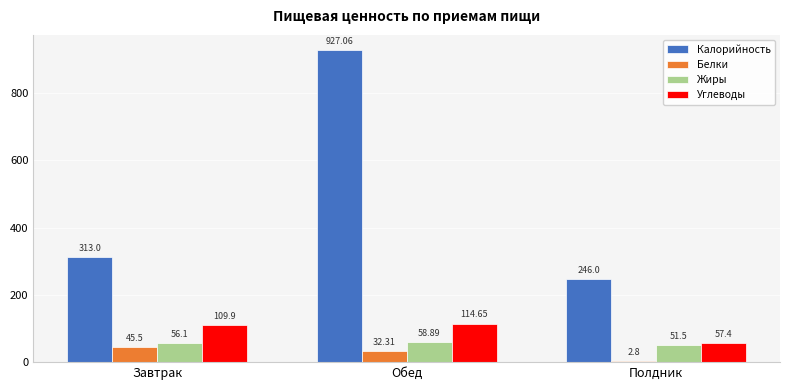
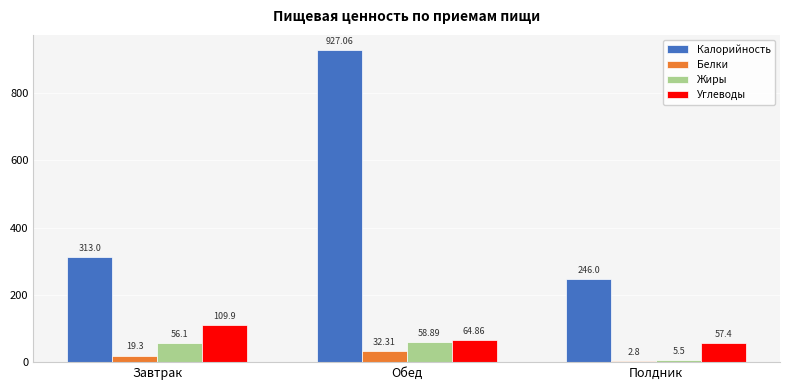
  {
    "Калорийность": {
      "Завтрак": 313.0,
      "Обед": 927.06,
      "Полдник": 246.0
    },
    "Белки": {
-     "Завтрак": 45.5,
+     "Завтрак": 19.3,
      "Обед": 32.31,
      "Полдник": 2.8
    },
    "Жиры": {
      "Завтрак": 56.1,
      "Обед": 58.89,
-     "Полдник": 51.5
+     "Полдник": 5.5
    },
    "Углеводы": {
      "Завтрак": 109.9,
-     "Обед": 114.65,
+     "Обед": 64.86,
      "Полдник": 57.4
    }
  }
